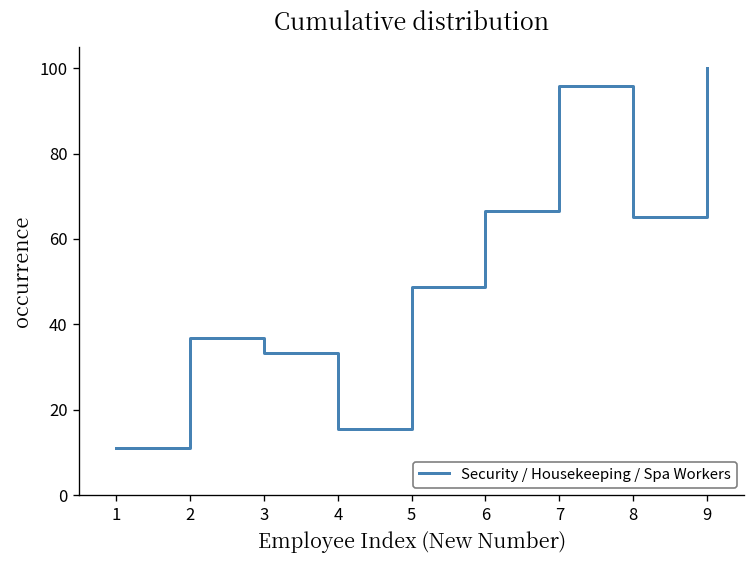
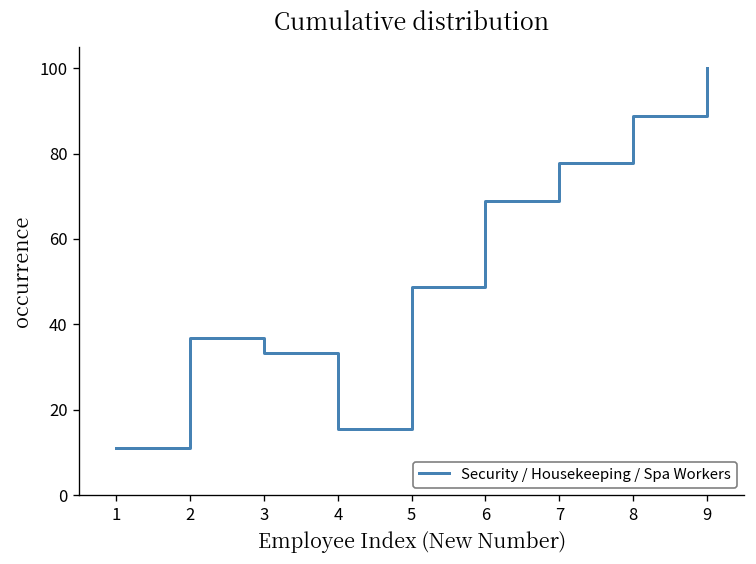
  {
    "1": 11,
    "2": 37,
    "3": 33,
    "4": 16,
    "5": 49,
-   "6": 67,
-   "7": 96,
-   "8": 65,
+   "6": 69,
+   "7": 78,
+   "8": 89,
    "9": 100
  }
